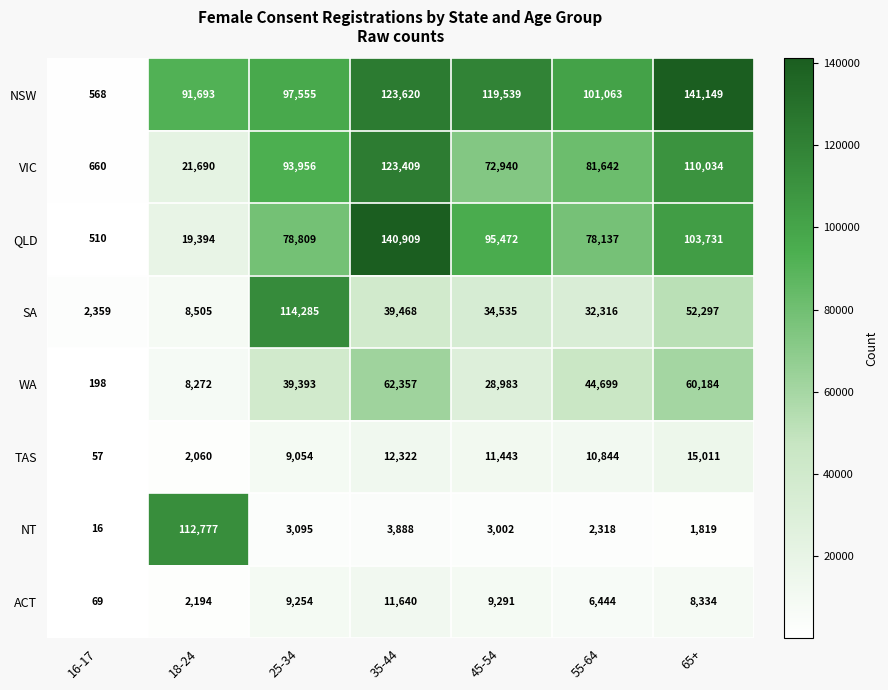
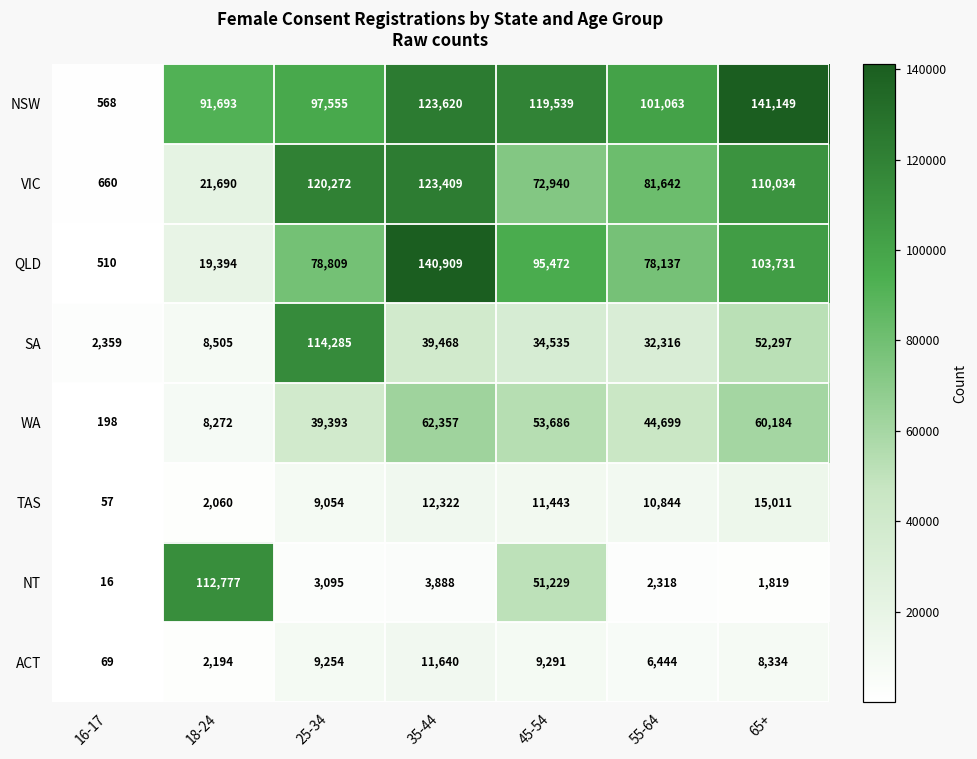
  {
    "NSW": {
      "16-17": "568",
      "18-24": "91,693",
      "25-34": "97,555",
      "35-44": "123,620",
      "45-54": "119,539",
      "55-64": "101,063",
      "65+": "141,149"
    },
    "VIC": {
      "16-17": "660",
      "18-24": "21,690",
-     "25-34": "93,956",
+     "25-34": "120,272",
      "35-44": "123,409",
      "45-54": "72,940",
      "55-64": "81,642",
      "65+": "110,034"
    },
    "QLD": {
      "16-17": "510",
      "18-24": "19,394",
      "25-34": "78,809",
      "35-44": "140,909",
      "45-54": "95,472",
      "55-64": "78,137",
      "65+": "103,731"
    },
    "SA": {
      "16-17": "2,359",
      "18-24": "8,505",
      "25-34": "114,285",
      "35-44": "39,468",
      "45-54": "34,535",
      "55-64": "32,316",
      "65+": "52,297"
    },
    "WA": {
      "16-17": "198",
      "18-24": "8,272",
      "25-34": "39,393",
      "35-44": "62,357",
-     "45-54": "28,983",
+     "45-54": "53,686",
      "55-64": "44,699",
      "65+": "60,184"
    },
    "TAS": {
      "16-17": "57",
      "18-24": "2,060",
      "25-34": "9,054",
      "35-44": "12,322",
      "45-54": "11,443",
      "55-64": "10,844",
      "65+": "15,011"
    },
    "NT": {
      "16-17": "16",
      "18-24": "112,777",
      "25-34": "3,095",
      "35-44": "3,888",
-     "45-54": "3,002",
+     "45-54": "51,229",
      "55-64": "2,318",
      "65+": "1,819"
    },
    "ACT": {
      "16-17": "69",
      "18-24": "2,194",
      "25-34": "9,254",
      "35-44": "11,640",
      "45-54": "9,291",
      "55-64": "6,444",
      "65+": "8,334"
    }
  }
